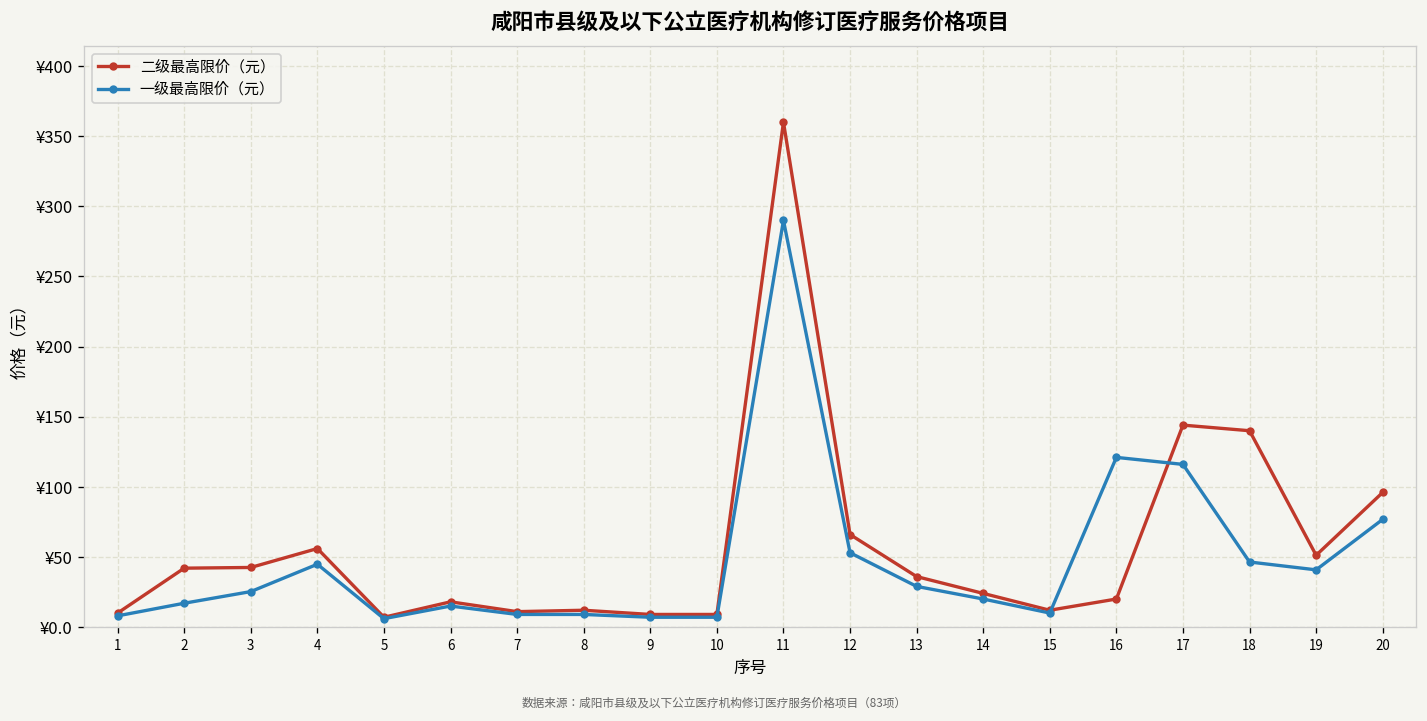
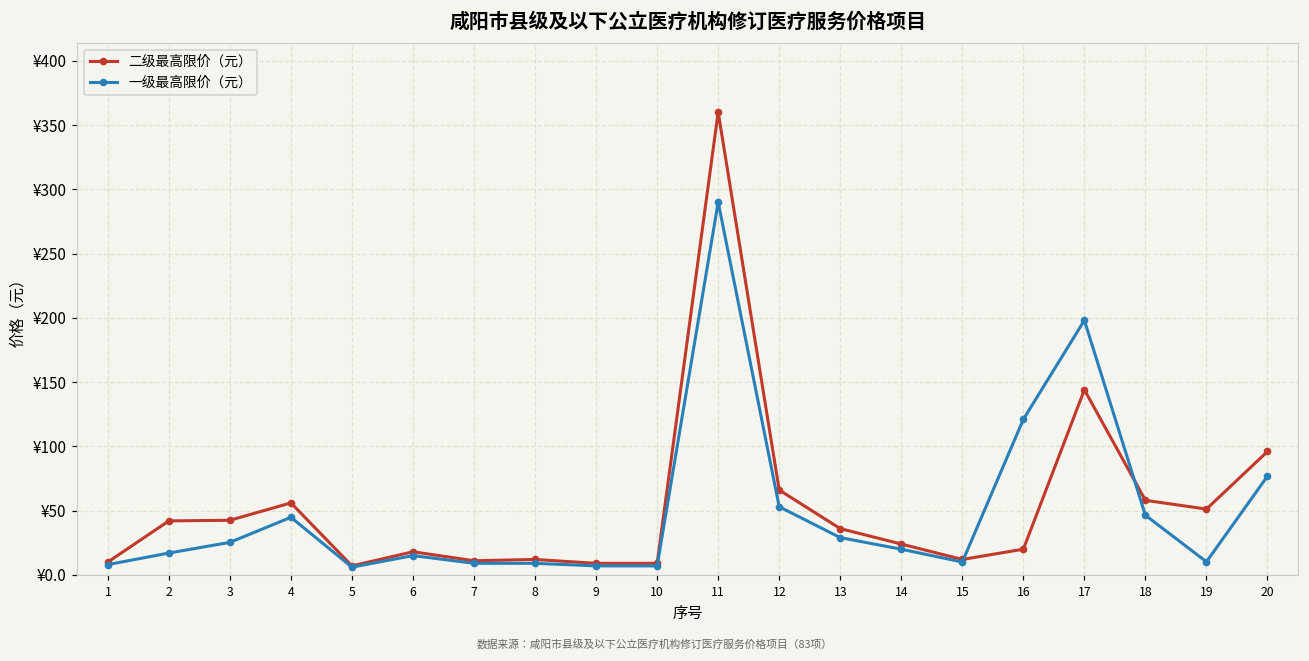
  {
    "二级最高限价（元）": {
      "2": "¥42",
      "3": "¥43",
      "4": "¥56",
      "6": "¥18",
      "8": "¥12",
      "11": "¥360",
      "12": "¥66",
      "13": "¥36",
      "14": "¥24",
      "16": "¥20",
      "17": "¥144",
-     "18": "¥140",
+     "18": "¥58",
      "19": "¥51",
      "20": "¥96"
    },
    "一级最高限价（元）": {
      "2": "¥17",
      "3": "¥25",
      "4": "¥45",
      "6": "¥15",
      "8": "¥9",
      "11": "¥290",
      "12": "¥53",
      "13": "¥29",
      "14": "¥20",
      "16": "¥121",
-     "17": "¥116",
+     "17": "¥198",
      "18": "¥46",
-     "19": "¥41",
+     "19": "¥10",
      "20": "¥77"
    }
  }
